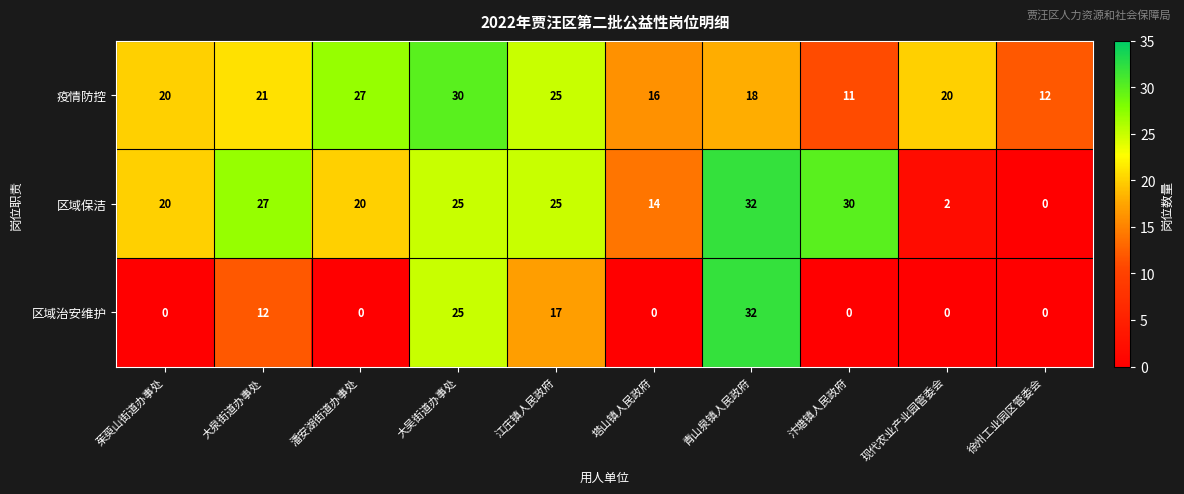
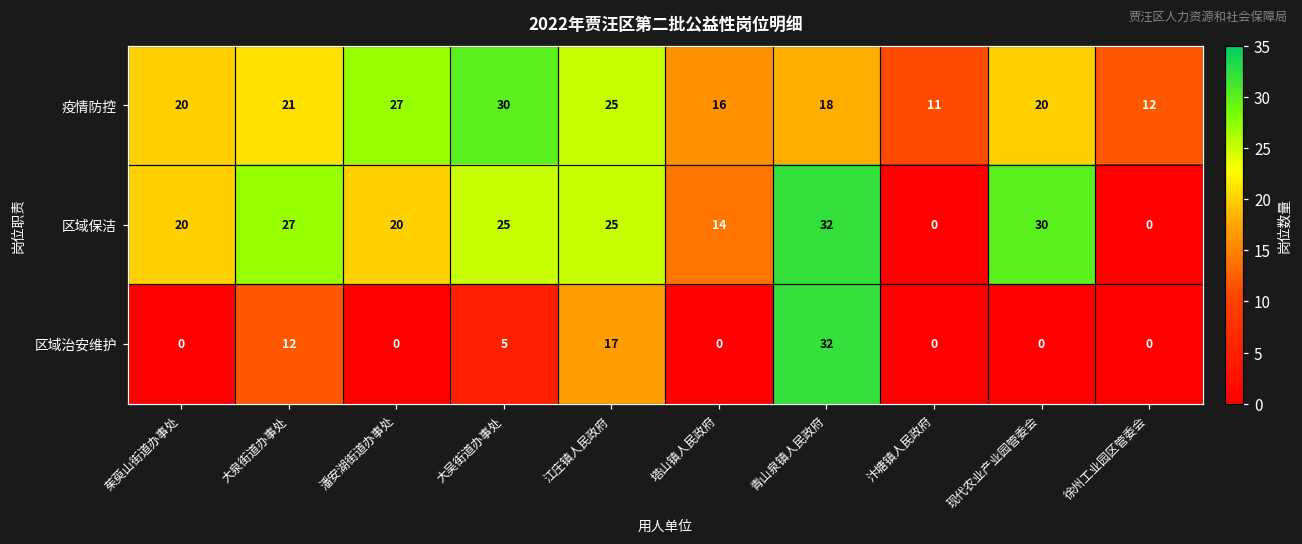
  {
    "疫情防控": {
      "茱萸山街道办事处": 20,
      "大泉街道办事处": 21,
      "潘安湖街道办事处": 27,
      "大吴街道办事处": 30,
      "江庄镇人民政府": 25,
      "塔山镇人民政府": 16,
      "青山泉镇人民政府": 18,
      "汴塘镇人民政府": 11,
      "现代农业产业园管委会": 20,
      "徐州工业园区管委会": 12
    },
    "区域保洁": {
      "茱萸山街道办事处": 20,
      "大泉街道办事处": 27,
      "潘安湖街道办事处": 20,
      "大吴街道办事处": 25,
      "江庄镇人民政府": 25,
      "塔山镇人民政府": 14,
      "青山泉镇人民政府": 32,
-     "汴塘镇人民政府": 30,
-     "现代农业产业园管委会": 2,
+     "汴塘镇人民政府": 0,
+     "现代农业产业园管委会": 30,
      "徐州工业园区管委会": 0
    },
    "区域治安维护": {
      "茱萸山街道办事处": 0,
      "大泉街道办事处": 12,
      "潘安湖街道办事处": 0,
-     "大吴街道办事处": 25,
+     "大吴街道办事处": 5,
      "江庄镇人民政府": 17,
      "塔山镇人民政府": 0,
      "青山泉镇人民政府": 32,
      "汴塘镇人民政府": 0,
      "现代农业产业园管委会": 0,
      "徐州工业园区管委会": 0
    }
  }
